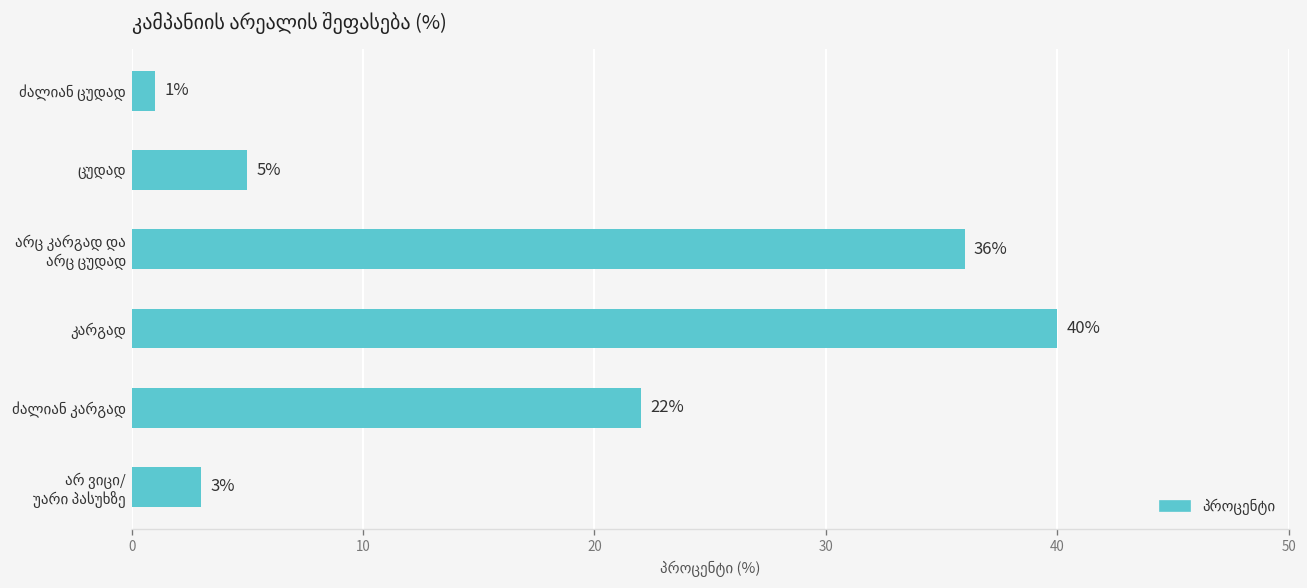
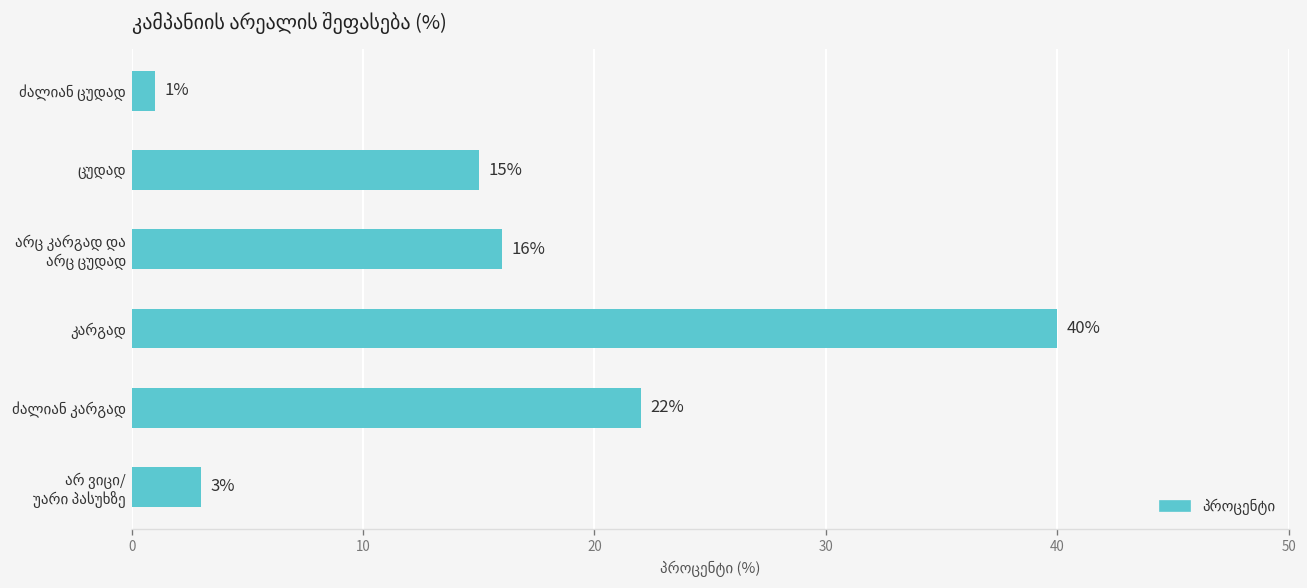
  {
    "ძალიან ცუდად": "1%",
-   "ცუდად": "5%",
-   "არც კარგად და არც ცუდად": "36%",
+   "ცუდად": "15%",
+   "არც კარგად და არც ცუდად": "16%",
    "კარგად": "40%",
    "ძალიან კარგად": "22%",
    "არ ვიცი/ უარი პასუხზე": "3%"
  }
